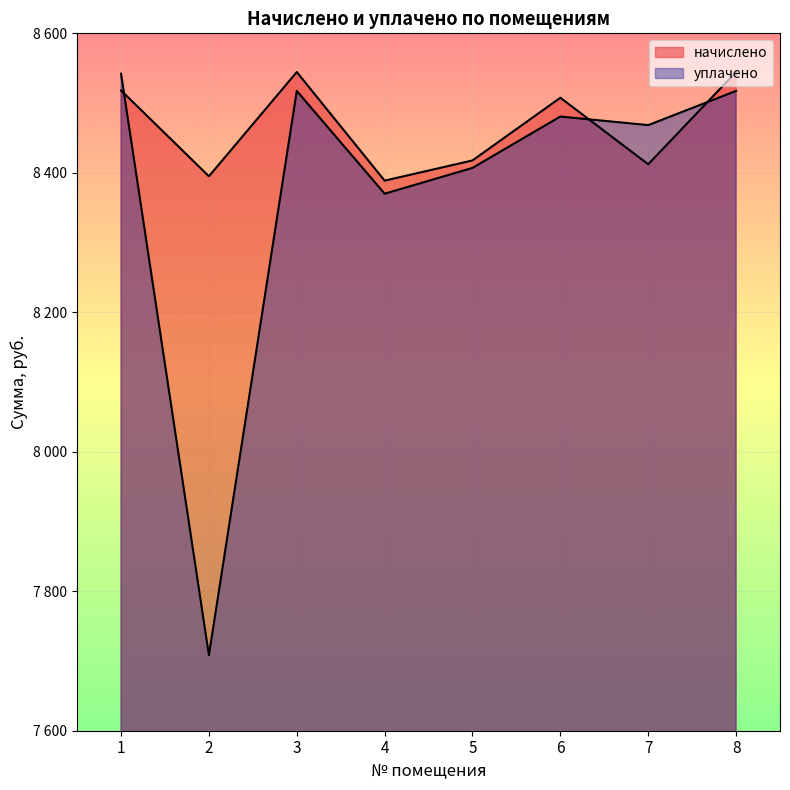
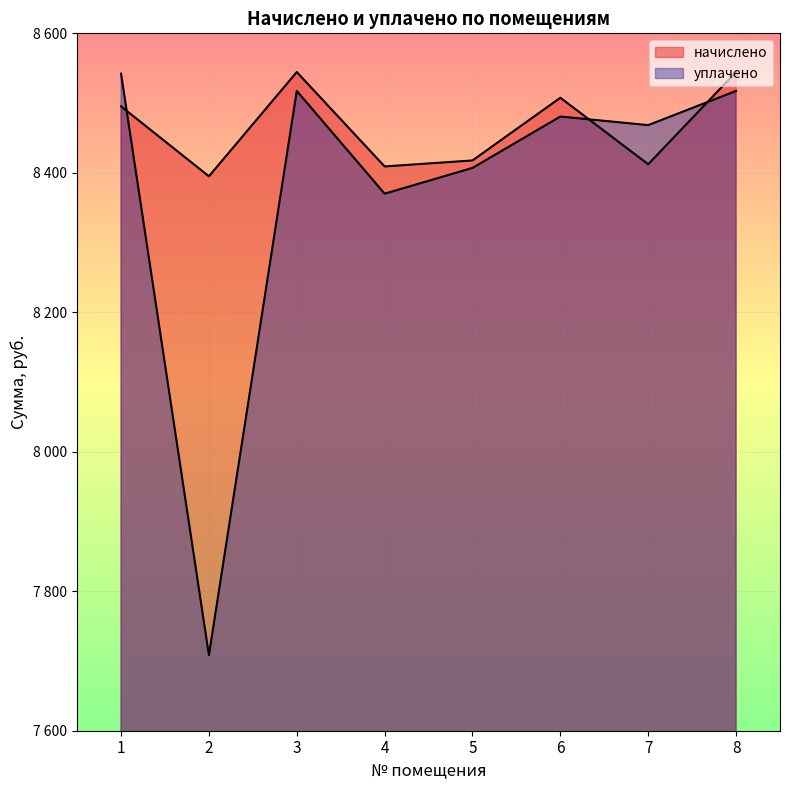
  {
    "начислено": {
-     "1": 8520,
+     "1": 8500,
      "2": 8400,
      "3": 8540,
-     "4": 8390,
+     "4": 8410,
      "5": 8420,
      "6": 8510,
      "7": 8410
    },
    "уплачено": {
      "1": 8540,
      "2": 7710,
      "3": 8520,
      "4": 8370,
      "5": 8410,
      "6": 8480,
      "7": 8470,
      "8": 8520
    }
  }
